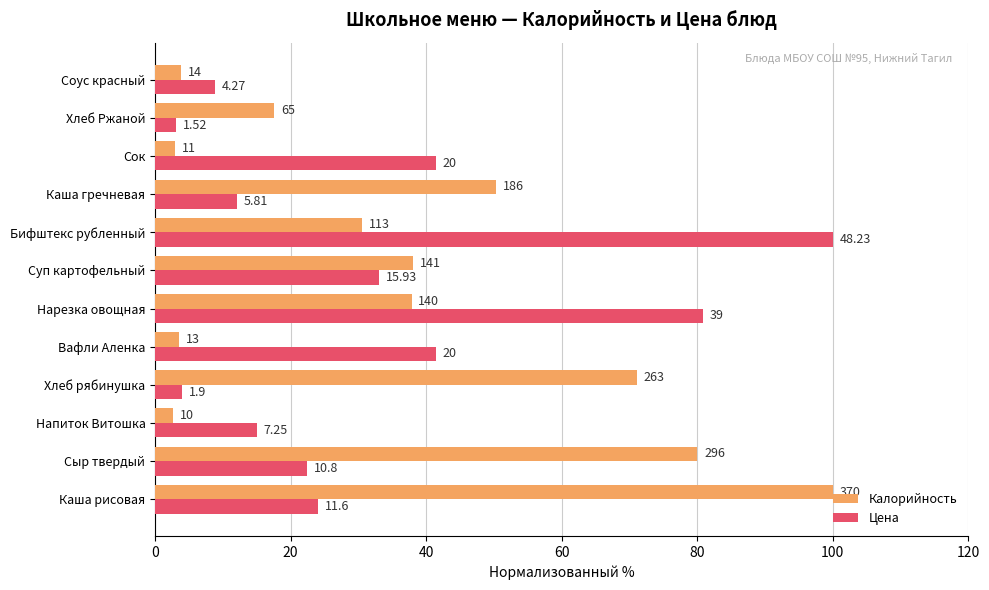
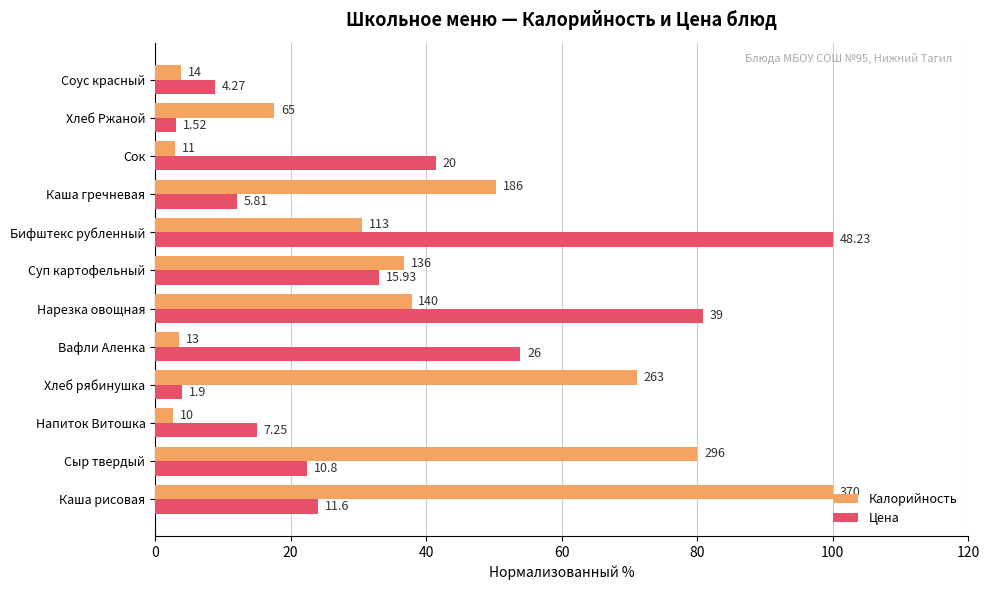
  {
    "Калорийность": {
-     "Суп картофельный": 141
+     "Суп картофельный": 136
    },
    "Цена": {
-     "Вафли Аленка": 20
+     "Вафли Аленка": 26
    }
  }
